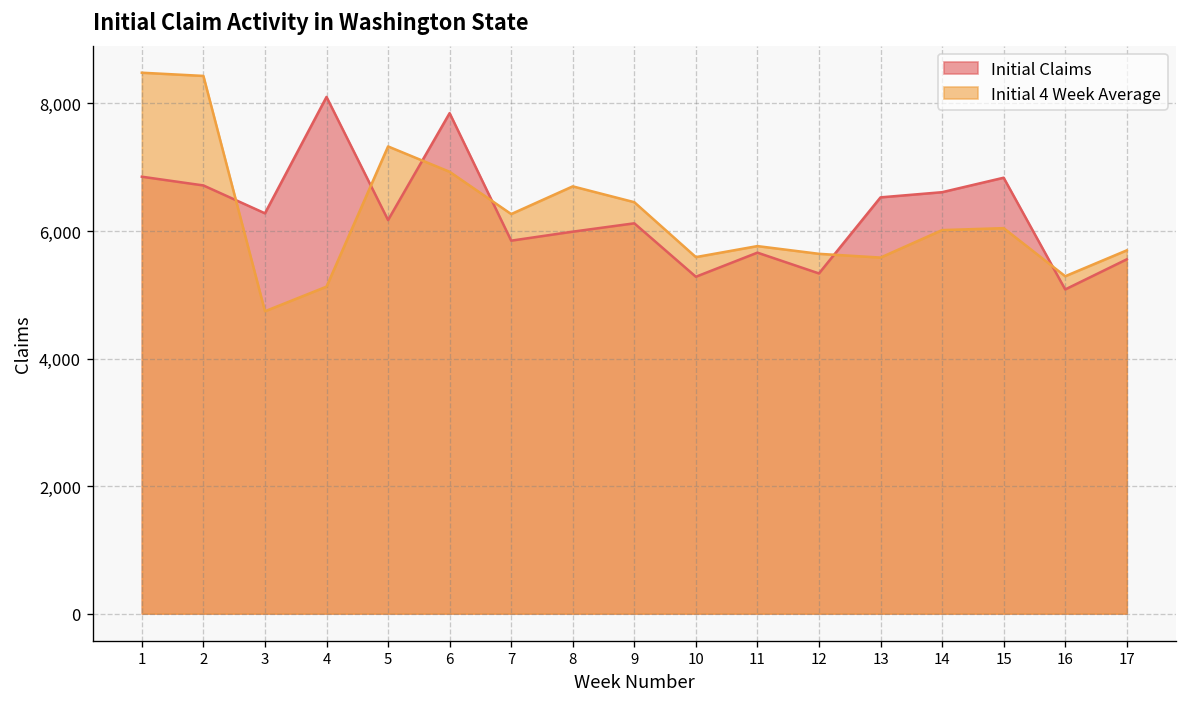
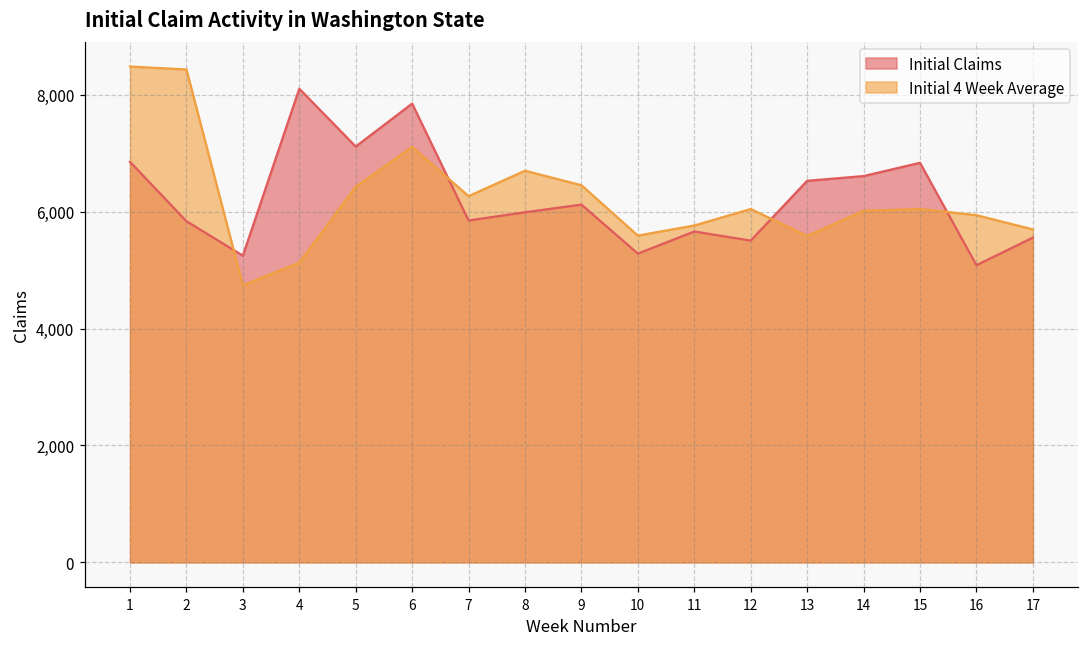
  {
    "Initial Claims": {
      "1": "6,900",
-     "2": "6,700",
-     "3": "6,300",
+     "2": "5,800",
+     "3": "5,200",
      "4": "8,100",
-     "5": "6,200",
+     "5": "7,100",
      "6": "7,800",
      "7": "5,800",
      "8": "6,000",
      "9": "6,100",
      "10": "5,300",
      "11": "5,700",
-     "12": "5,300",
+     "12": "5,500",
      "13": "6,500",
      "14": "6,600",
      "15": "6,800",
      "16": "5,100",
      "17": "5,600"
    },
    "Initial 4 Week Average": {
      "1": "8,500",
      "2": "8,400",
      "3": "4,700",
      "4": "5,100",
-     "5": "7,300",
-     "6": "6,900",
+     "5": "6,400",
+     "6": "7,100",
      "7": "6,300",
      "8": "6,700",
      "9": "6,500",
      "10": "5,600",
      "11": "5,800",
-     "12": "5,600",
+     "12": "6,000",
      "13": "5,600",
      "14": "6,000",
      "15": "6,000",
-     "16": "5,300",
+     "16": "5,900",
      "17": "5,700"
    }
  }
